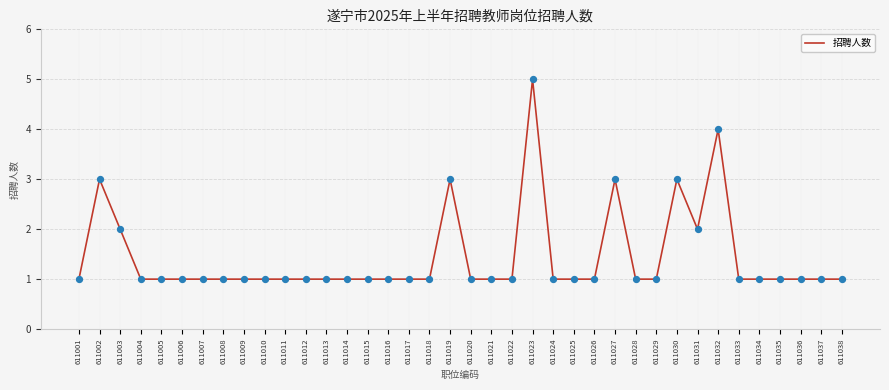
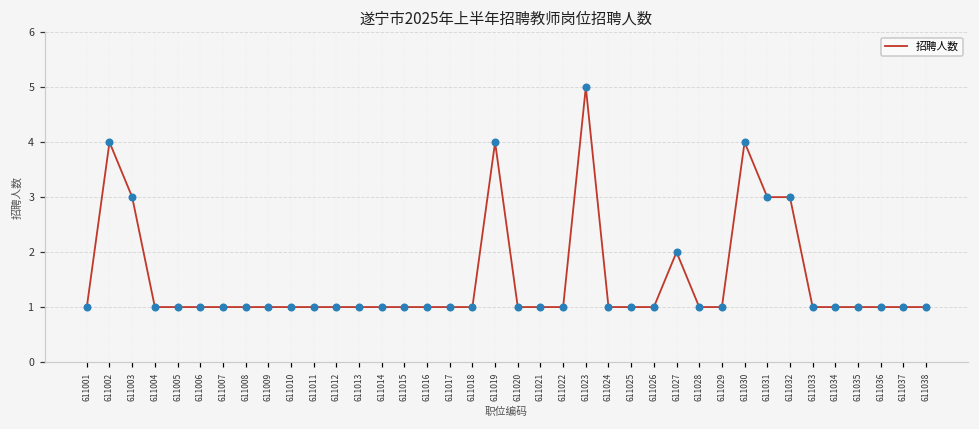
  {
    "611001": 1,
-   "611002": 3,
-   "611003": 2,
+   "611002": 4,
+   "611003": 3,
    "611004": 1,
    "611005": 1,
    "611006": 1,
    "611007": 1,
    "611008": 1,
    "611009": 1,
    "611010": 1,
    "611011": 1,
    "611012": 1,
    "611013": 1,
    "611014": 1,
    "611015": 1,
    "611016": 1,
    "611017": 1,
    "611018": 1,
-   "611019": 3,
+   "611019": 4,
    "611020": 1,
    "611021": 1,
    "611022": 1,
    "611023": 5,
    "611024": 1,
    "611025": 1,
    "611026": 1,
-   "611027": 3,
+   "611027": 2,
    "611028": 1,
    "611029": 1,
-   "611030": 3,
-   "611031": 2,
-   "611032": 4,
+   "611030": 4,
+   "611031": 3,
+   "611032": 3,
    "611033": 1,
    "611034": 1,
    "611035": 1,
    "611036": 1,
    "611037": 1,
    "611038": 1
  }
